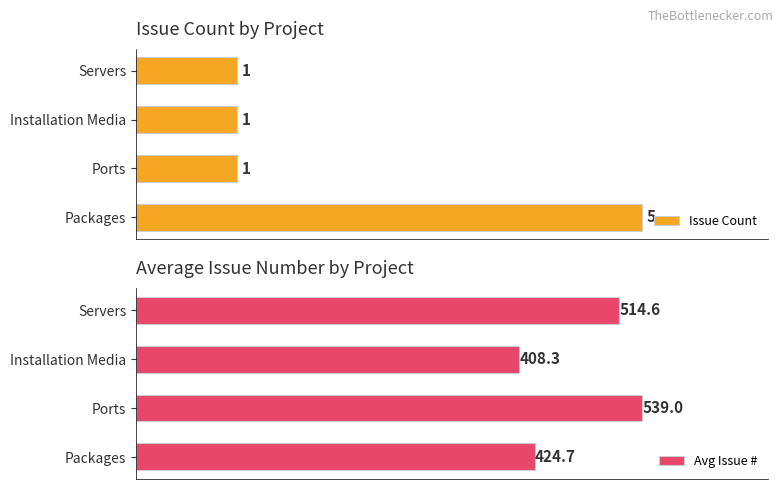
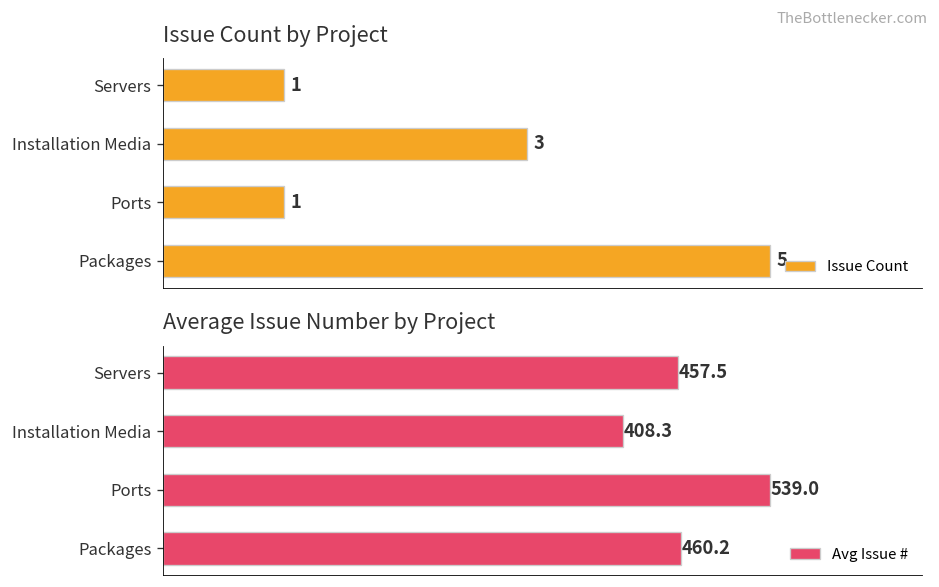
  {
    "Issue Count by Project": {
      "Servers": 1,
-     "Installation Media": 1,
+     "Installation Media": 3,
      "Ports": 1,
      "Packages": 5
    },
    "Average Issue Number by Project": {
-     "Servers": 514.6,
+     "Servers": 457.5,
      "Installation Media": 408.3,
      "Ports": 539.0,
-     "Packages": 424.7
+     "Packages": 460.2
    }
  }
